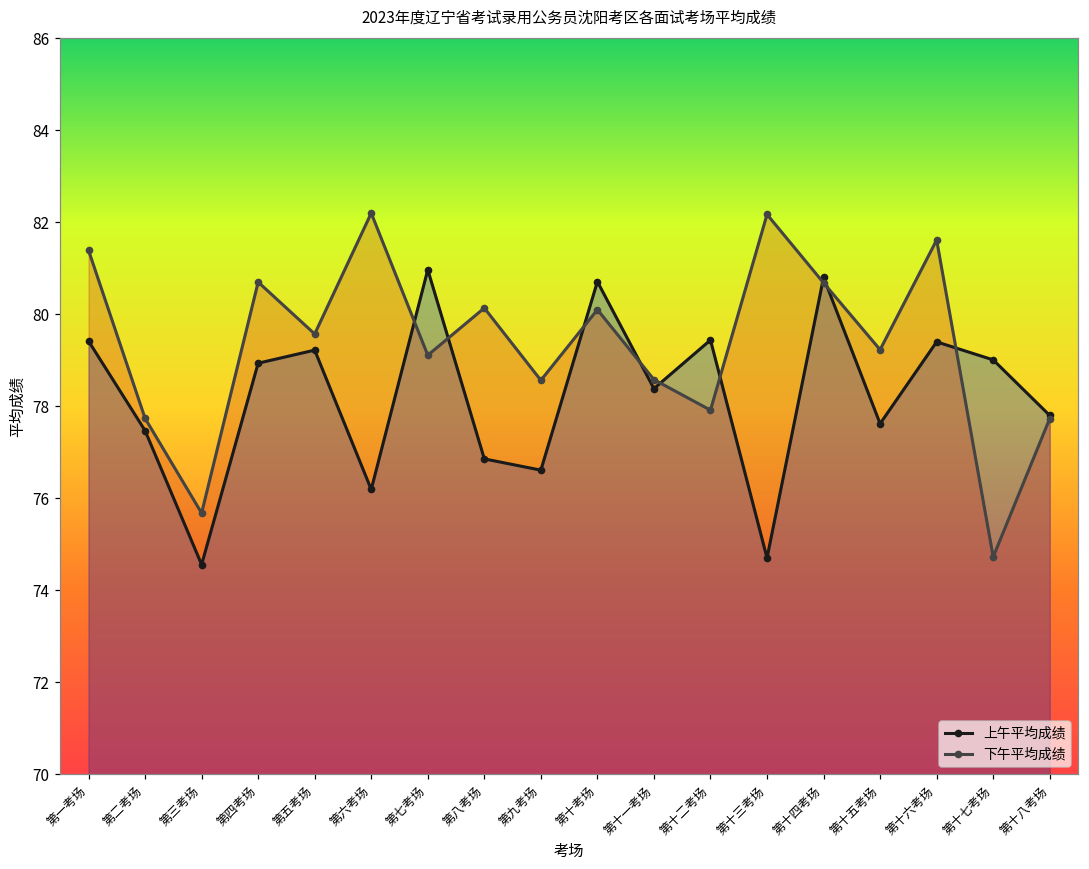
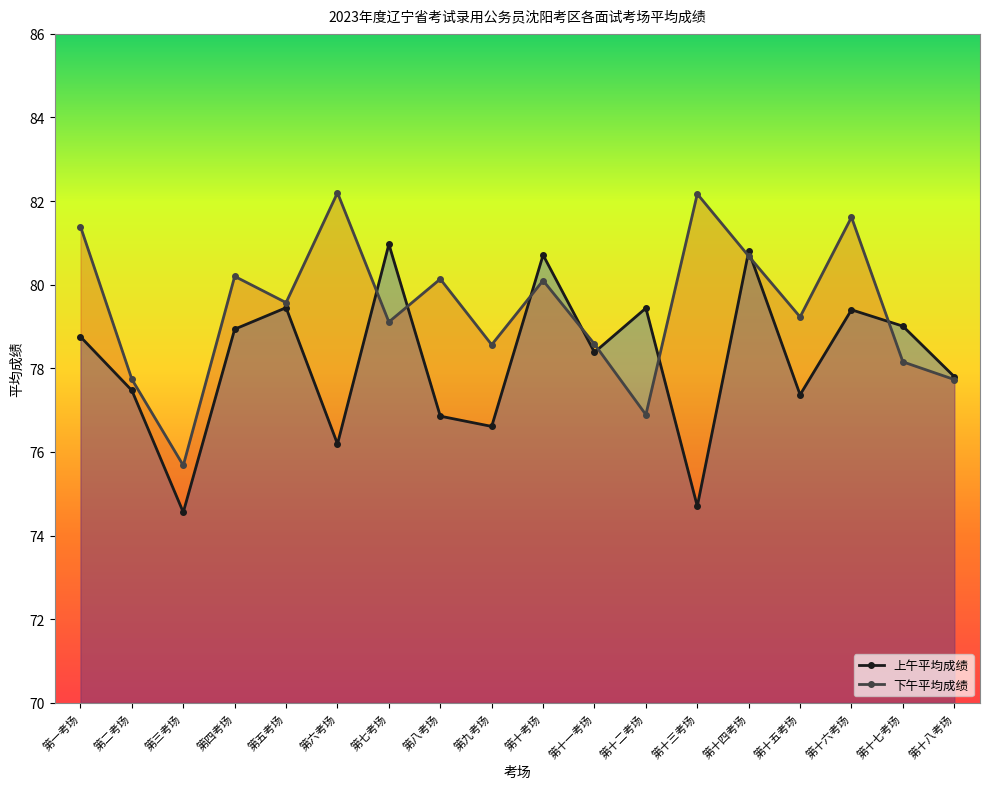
  {
    "上午平均成绩": {
-     "第一考场": 79.4,
+     "第一考场": 78.8,
      "第二考场": 77.5,
      "第三考场": 74.6,
      "第四考场": 78.9,
-     "第五考场": 79.2,
+     "第五考场": 79.5,
      "第六考场": 76.2,
      "第七考场": 81.0,
      "第八考场": 76.9,
      "第九考场": 76.6,
      "第十考场": 80.7,
      "第十一考场": 78.4,
      "第十二考场": 79.4,
      "第十三考场": 74.7,
      "第十四考场": 80.8,
-     "第十五考场": 77.6,
+     "第十五考场": 77.4,
      "第十六考场": 79.4,
      "第十七考场": 79.0,
      "第十八考场": 77.8
    },
    "下午平均成绩": {
      "第一考场": 81.4,
      "第二考场": 77.7,
      "第三考场": 75.7,
-     "第四考场": 80.7,
+     "第四考场": 80.2,
      "第五考场": 79.6,
      "第六考场": 82.2,
      "第七考场": 79.1,
      "第八考场": 80.1,
      "第九考场": 78.6,
      "第十考场": 80.1,
      "第十一考场": 78.6,
-     "第十二考场": 77.9,
+     "第十二考场": 76.9,
      "第十三考场": 82.2,
      "第十四考场": 80.7,
      "第十五考场": 79.2,
      "第十六考场": 81.6,
-     "第十七考场": 74.7,
+     "第十七考场": 78.2,
      "第十八考场": 77.7
    }
  }
